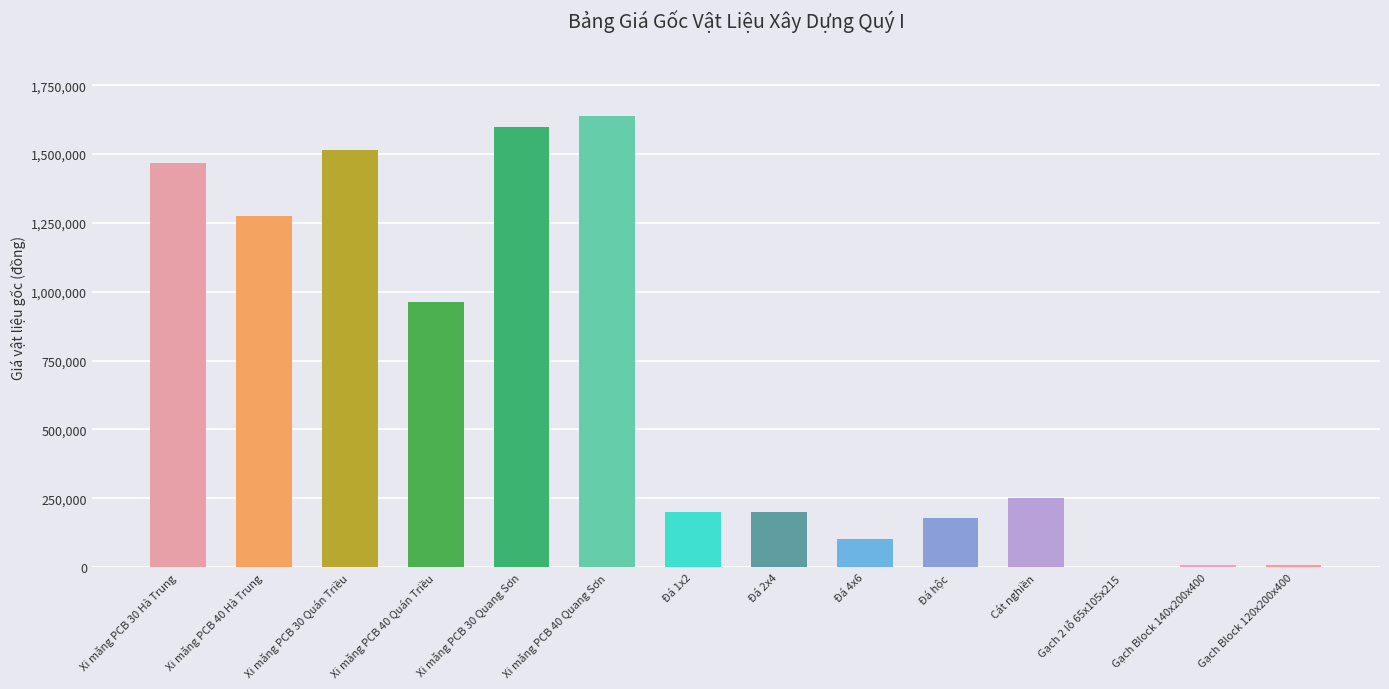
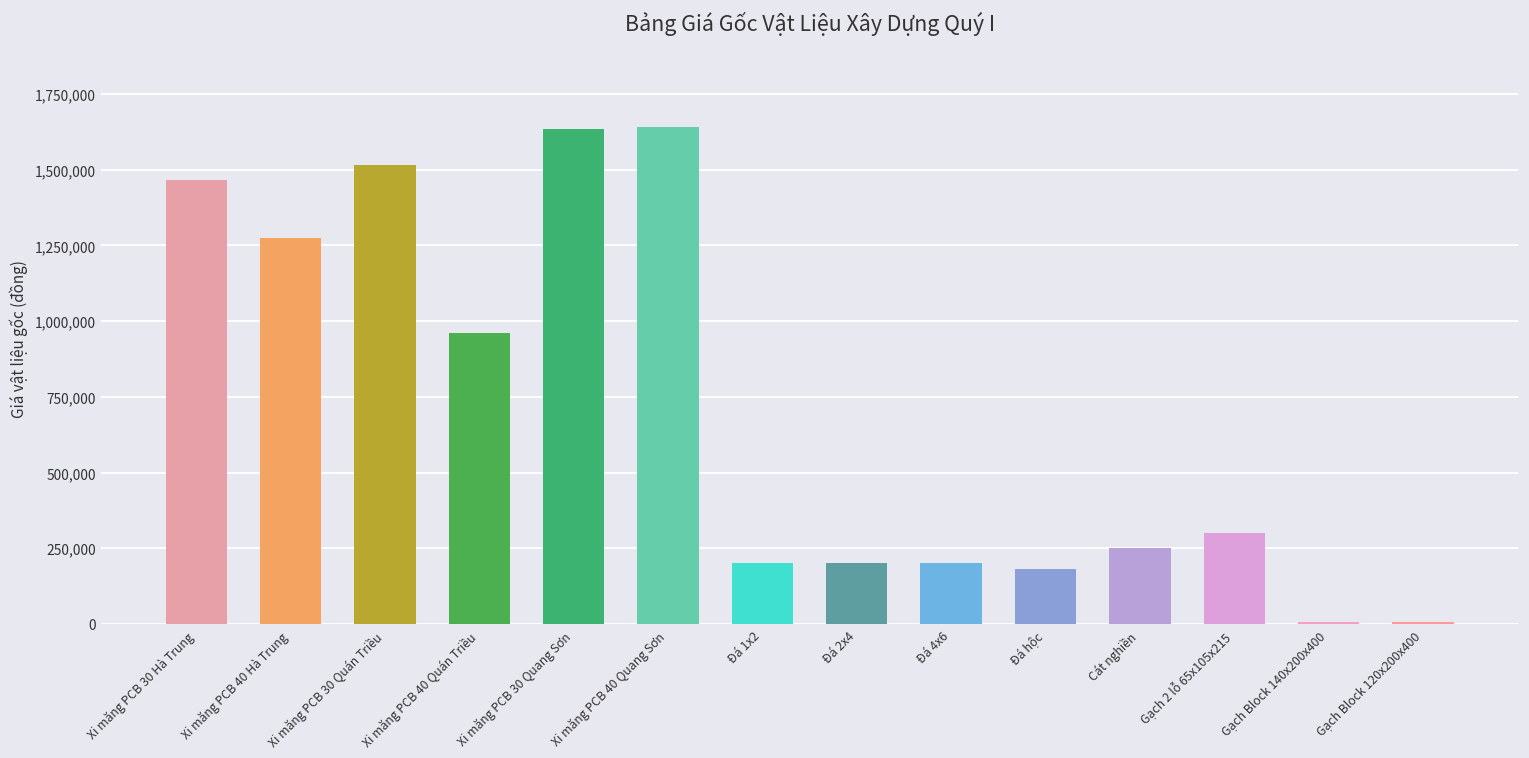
  {
    "Xi măng PCB 30 Hà Trung": "1,470,000",
    "Xi măng PCB 40 Hà Trung": "1,270,000",
    "Xi măng PCB 30 Quán Triều": "1,520,000",
    "Xi măng PCB 40 Quán Triều": "960,000",
-   "Xi măng PCB 30 Quang Sơn": "1,600,000",
+   "Xi măng PCB 30 Quang Sơn": "1,630,000",
    "Xi măng PCB 40 Quang Sơn": "1,640,000",
    "Đá 1x2": "200,000",
    "Đá 2x4": "200,000",
-   "Đá 4x6": "100,000",
+   "Đá 4x6": "200,000",
    "Đá hộc": "180,000",
    "Cát nghiền": "250,000",
-   "Gạch 2 lỗ 65x105x215": "0"
+   "Gạch 2 lỗ 65x105x215": "300,000"
  }
